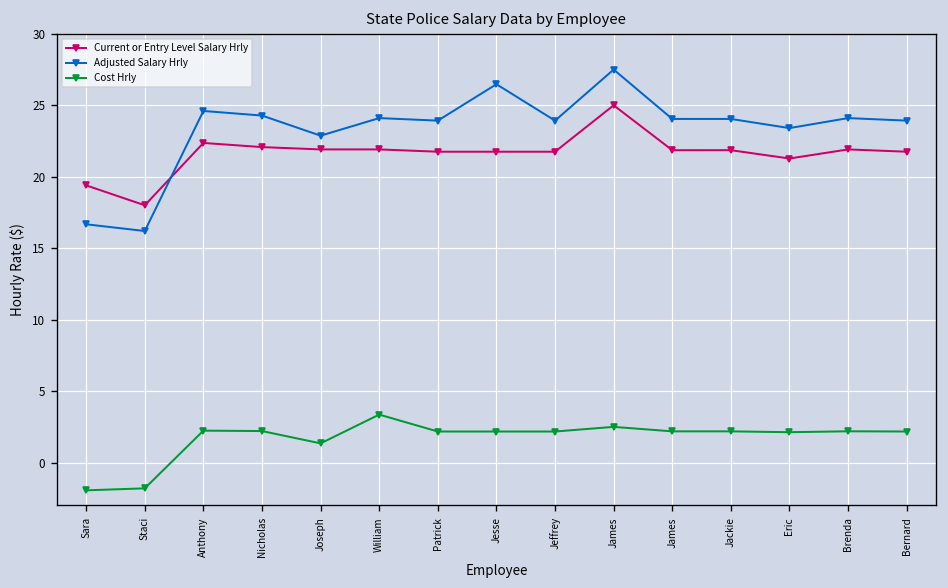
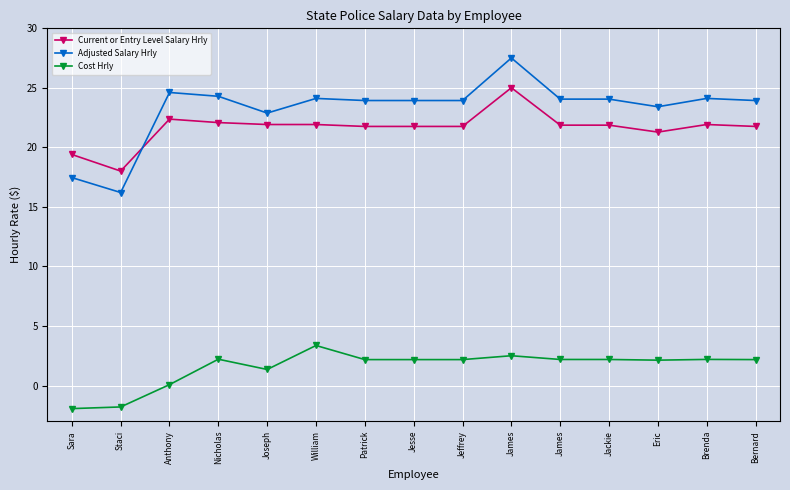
  {
    "Current or Entry Level Salary Hrly": {
      "Sara": 19.4,
      "Staci": 18.0,
      "Anthony": 22.4,
      "Nicholas": 22.1,
      "Joseph": 21.9,
      "William": 21.9,
      "Patrick": 21.8,
      "Jesse": 21.8,
      "Jeffrey": 21.8,
      "Jackie": 21.9,
      "Eric": 21.3,
      "Brenda": 21.9,
      "Bernard": 21.8
    },
    "Adjusted Salary Hrly": {
-     "Sara": 16.7,
+     "Sara": 17.5,
      "Staci": 16.2,
      "Anthony": 24.6,
      "Nicholas": 24.3,
      "Joseph": 22.9,
      "William": 24.1,
      "Patrick": 23.9,
-     "Jesse": 26.5,
+     "Jesse": 23.9,
      "Jeffrey": 23.9,
      "Jackie": 24.1,
      "Eric": 23.4,
      "Brenda": 24.1,
      "Bernard": 23.9
    },
    "Cost Hrly": {
      "Sara": -1.9,
      "Staci": -1.8,
-     "Anthony": 2.2,
+     "Anthony": 0.1,
      "Nicholas": 2.2,
      "Joseph": 1.3,
      "William": 3.4,
      "Patrick": 2.2,
      "Jesse": 2.2,
      "Jeffrey": 2.2,
      "Jackie": 2.2,
      "Eric": 2.1,
      "Brenda": 2.2,
      "Bernard": 2.2
    }
  }
